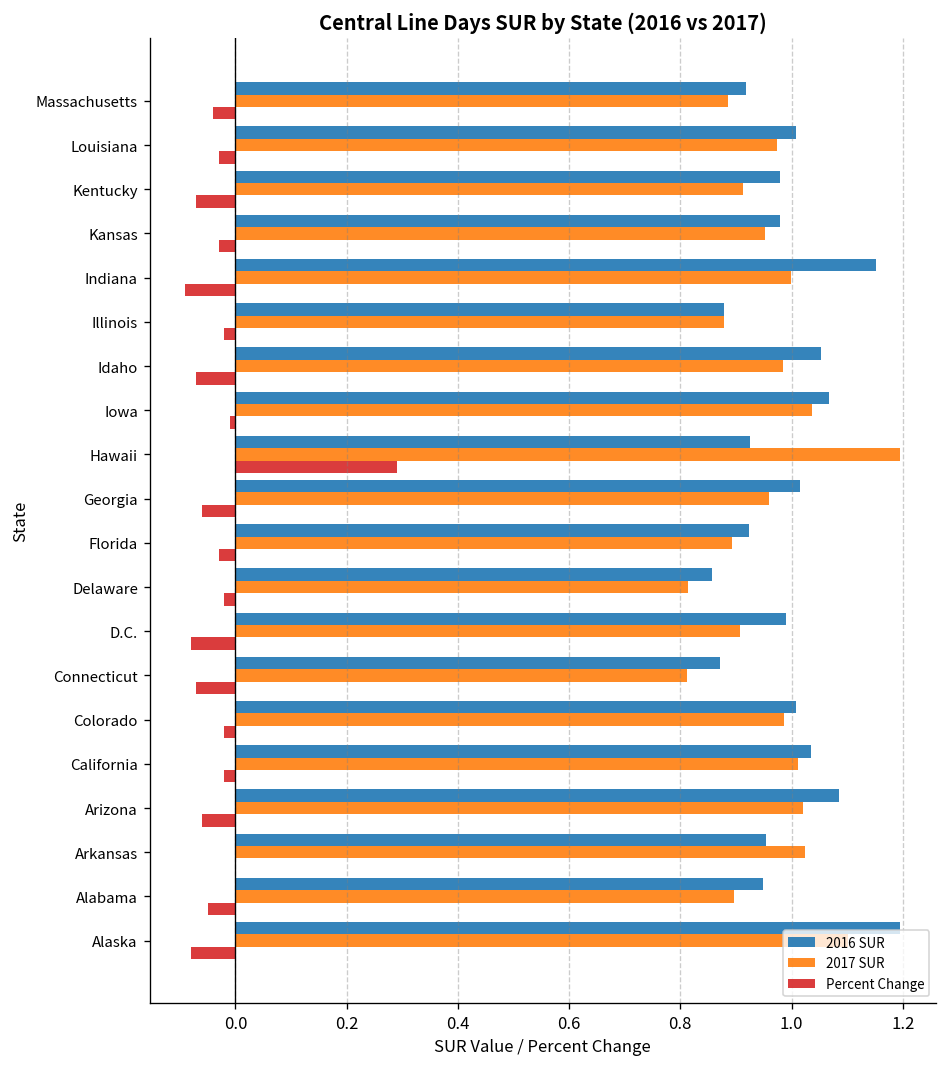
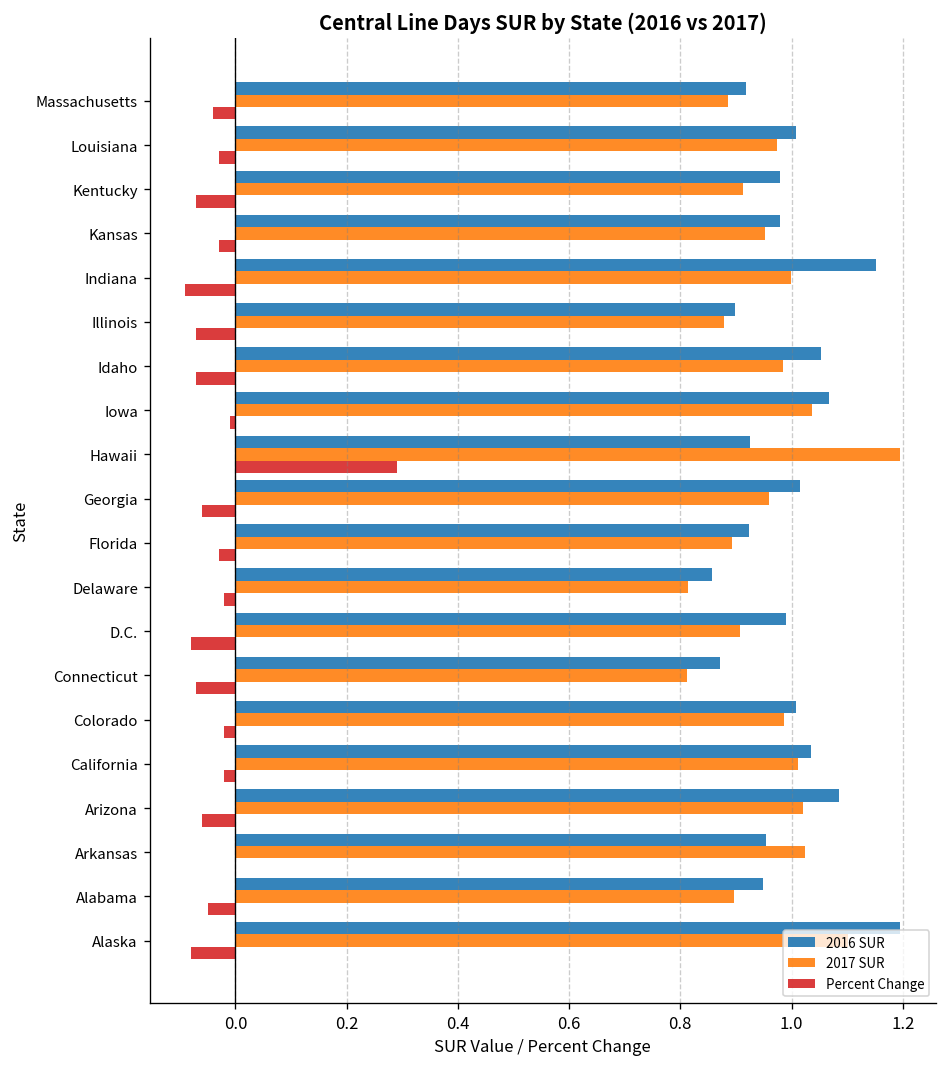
  {
    "2016 SUR": {
      "Massachusetts": 0.92,
      "Louisiana": 1.01,
      "Kentucky": 0.98,
      "Kansas": 0.98,
      "Indiana": 1.15,
-     "Illinois": 0.88,
+     "Illinois": 0.90,
      "Idaho": 1.05,
      "Iowa": 1.07,
      "Hawaii": 0.92,
      "Georgia": 1.02,
      "Florida": 0.92,
      "Delaware": 0.86,
      "D.C.": 0.99,
      "Connecticut": 0.87,
      "Colorado": 1.01,
      "California": 1.04,
      "Arizona": 1.09,
      "Arkansas": 0.95,
      "Alabama": 0.95,
      "Alaska": 1.20
    },
    "2017 SUR": {
      "Massachusetts": 0.89,
      "Louisiana": 0.97,
      "Kentucky": 0.91,
      "Kansas": 0.95,
      "Indiana": 1.00,
      "Illinois": 0.88,
      "Idaho": 0.98,
      "Iowa": 1.04,
      "Hawaii": 1.20,
      "Georgia": 0.96,
      "Florida": 0.89,
      "Delaware": 0.81,
      "D.C.": 0.91,
      "Connecticut": 0.81,
      "Colorado": 0.99,
      "California": 1.01,
      "Arizona": 1.02,
      "Arkansas": 1.02,
      "Alabama": 0.90
    },
    "Percent Change": {
      "Massachusetts": -0.04,
      "Louisiana": -0.03,
      "Kentucky": -0.07,
      "Kansas": -0.03,
      "Indiana": -0.09,
-     "Illinois": -0.02,
+     "Illinois": -0.07,
      "Idaho": -0.07,
      "Iowa": -0.01,
      "Hawaii": 0.29,
      "Georgia": -0.06,
      "Florida": -0.03,
      "Delaware": -0.02,
      "D.C.": -0.08,
      "Connecticut": -0.07,
      "Colorado": -0.02,
      "California": -0.02,
      "Arizona": -0.06,
      "Arkansas": 0.00,
      "Alabama": -0.05,
      "Alaska": -0.08
    }
  }
